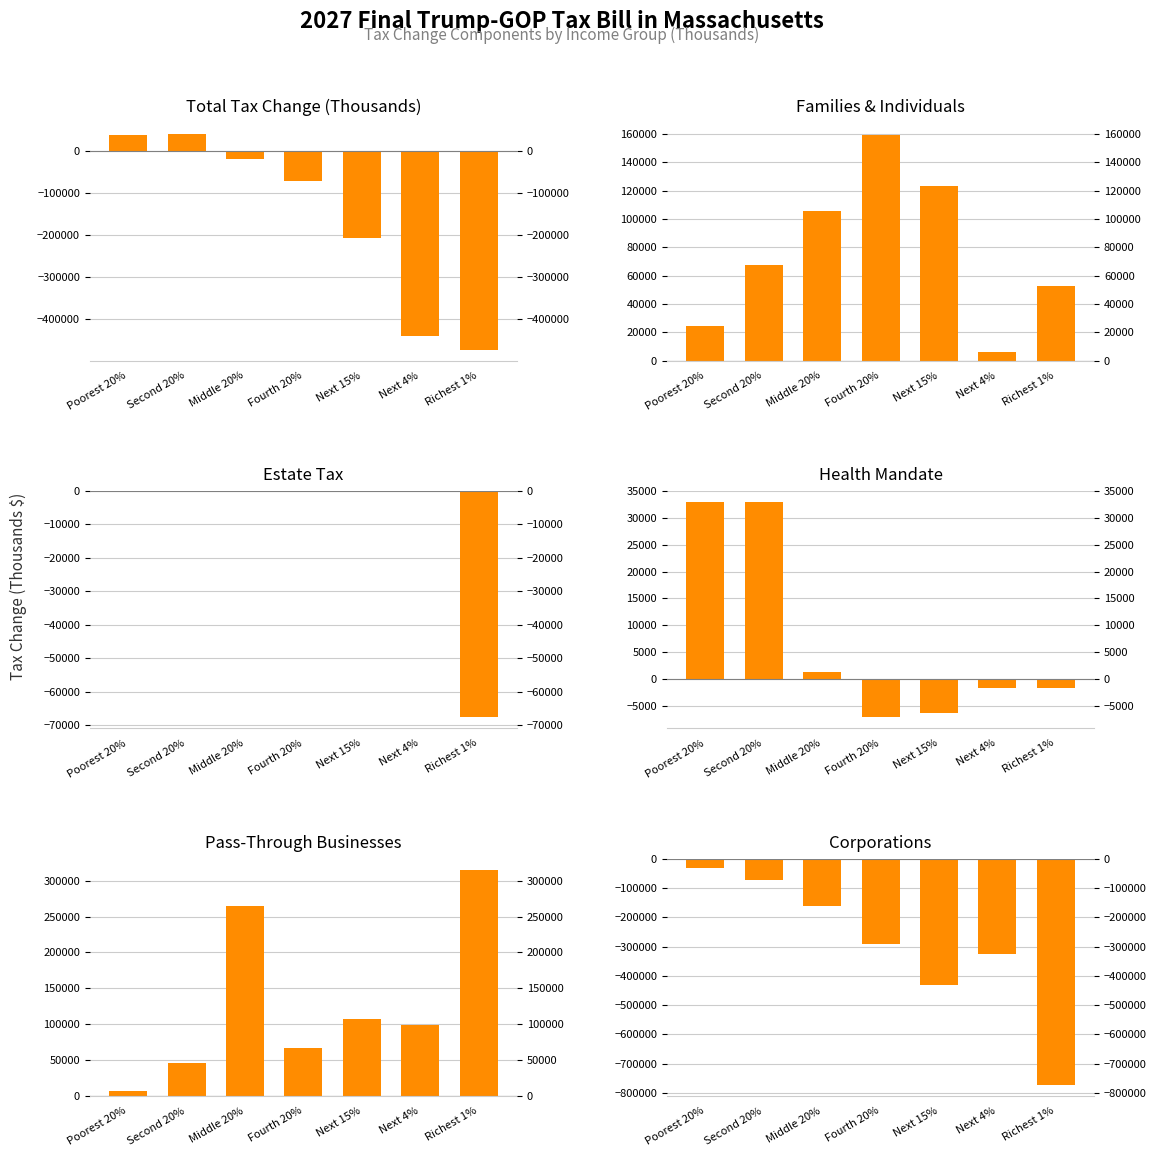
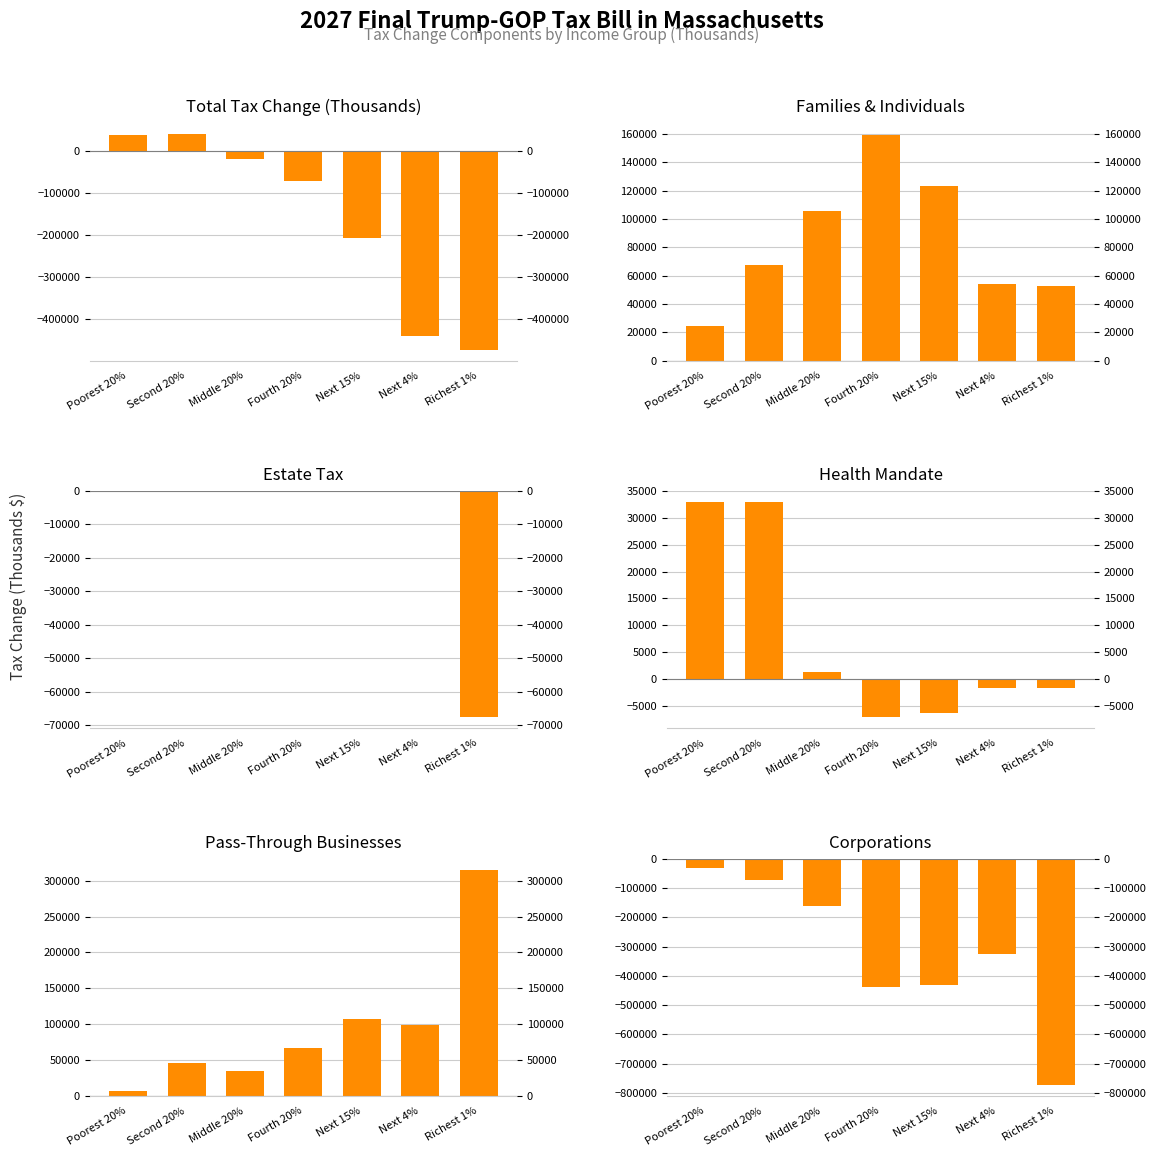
  {
    "Total Tax Change (Thousands)": {
      "Poorest 20%": 40000,
      "Second 20%": 40000,
      "Middle 20%": -20000,
      "Fourth 20%": -70000,
      "Next 15%": -210000,
      "Next 4%": -440000,
      "Richest 1%": -470000
    },
    "Families & Individuals": {
      "Poorest 20%": 24000,
      "Second 20%": 68000,
      "Middle 20%": 106000,
      "Fourth 20%": 160000,
      "Next 15%": 124000,
-     "Next 4%": 6000,
+     "Next 4%": 54000,
      "Richest 1%": 53000
    },
    "Estate Tax": {
      "Poorest 20%": 0,
      "Second 20%": 0,
      "Middle 20%": 0,
      "Fourth 20%": 0,
      "Next 15%": 0,
      "Next 4%": 0,
      "Richest 1%": -68000
    },
    "Health Mandate": {
      "Poorest 20%": 33000,
      "Second 20%": 33000,
      "Middle 20%": 1000,
      "Fourth 20%": -7000,
      "Next 15%": -6000,
      "Next 4%": -2000,
      "Richest 1%": -2000
    },
    "Pass-Through Businesses": {
      "Poorest 20%": 10000,
      "Second 20%": 50000,
-     "Middle 20%": 260000,
+     "Middle 20%": 30000,
      "Fourth 20%": 70000,
      "Next 15%": 110000,
      "Next 4%": 100000,
      "Richest 1%": 310000
    },
    "Corporations": {
      "Poorest 20%": -30000,
      "Second 20%": -70000,
      "Middle 20%": -160000,
-     "Fourth 20%": -290000,
+     "Fourth 20%": -440000,
      "Next 15%": -430000,
      "Next 4%": -330000,
      "Richest 1%": -770000
    }
  }
